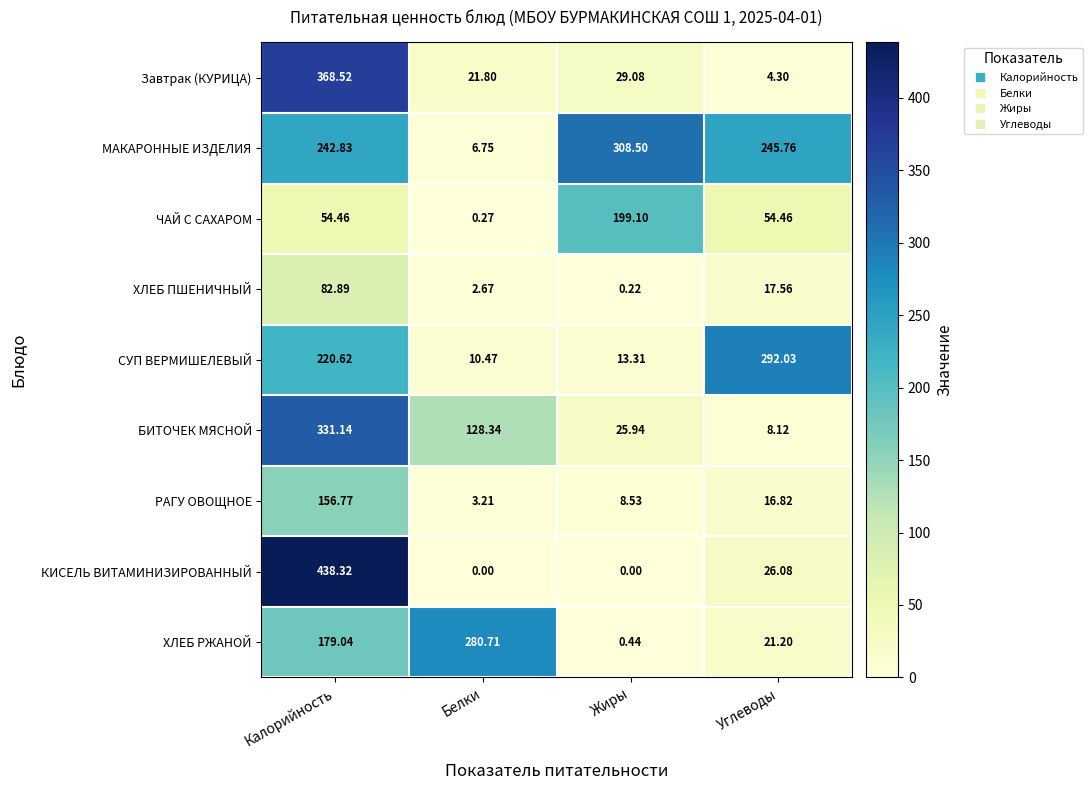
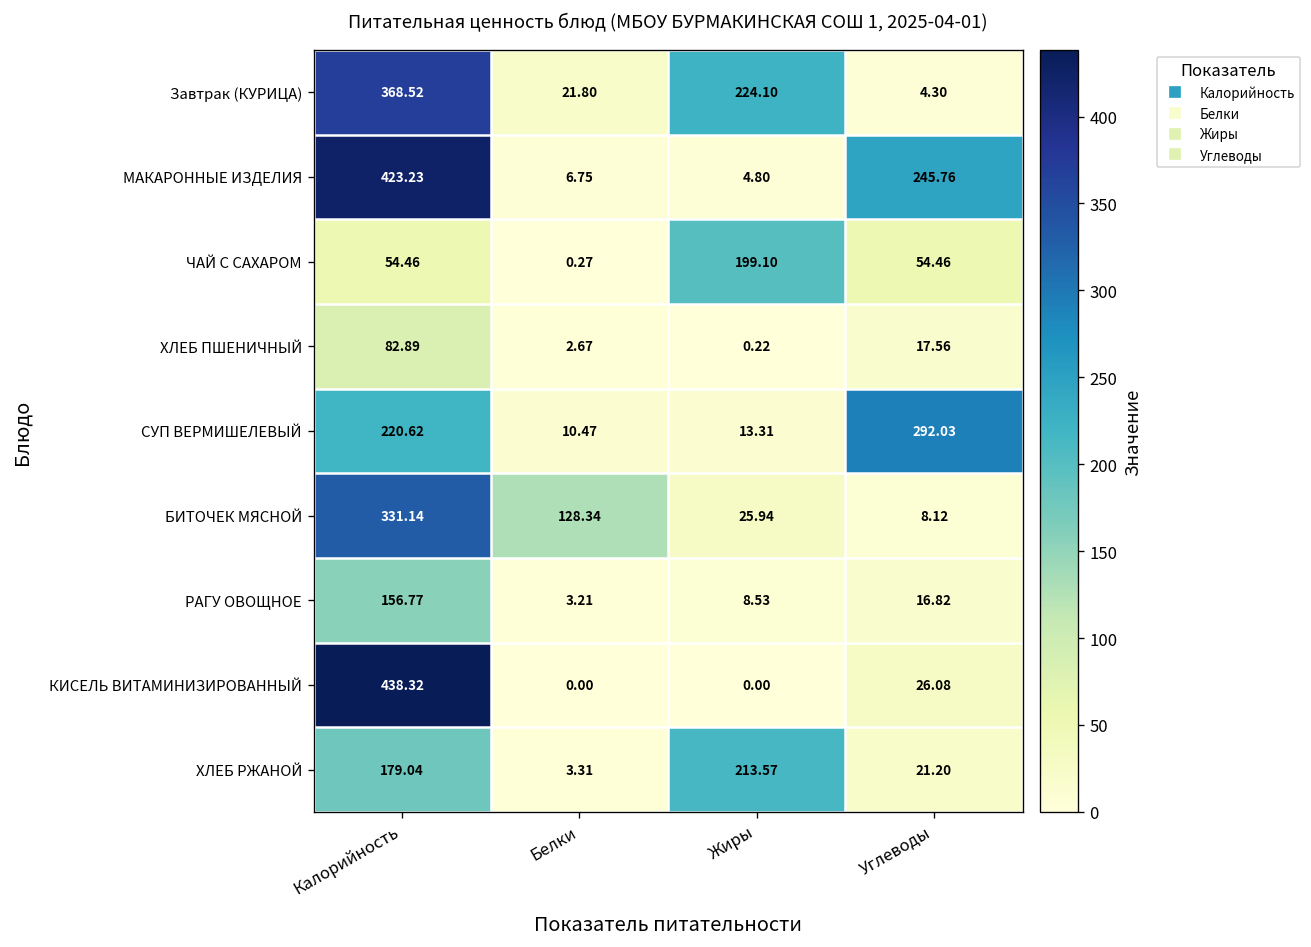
  {
    "Завтрак (КУРИЦА)": {
      "Калорийность": 368.52,
      "Белки": 21.80,
-     "Жиры": 29.08,
+     "Жиры": 224.10,
      "Углеводы": 4.30
    },
    "МАКАРОННЫЕ ИЗДЕЛИЯ": {
-     "Калорийность": 242.83,
+     "Калорийность": 423.23,
      "Белки": 6.75,
-     "Жиры": 308.50,
+     "Жиры": 4.80,
      "Углеводы": 245.76
    },
    "ЧАЙ С САХАРОМ": {
      "Калорийность": 54.46,
      "Белки": 0.27,
      "Жиры": 199.10,
      "Углеводы": 54.46
    },
    "ХЛЕБ ПШЕНИЧНЫЙ": {
      "Калорийность": 82.89,
      "Белки": 2.67,
      "Жиры": 0.22,
      "Углеводы": 17.56
    },
    "СУП ВЕРМИШЕЛЕВЫЙ": {
      "Калорийность": 220.62,
      "Белки": 10.47,
      "Жиры": 13.31,
      "Углеводы": 292.03
    },
    "БИТОЧЕК МЯСНОЙ": {
      "Калорийность": 331.14,
      "Белки": 128.34,
      "Жиры": 25.94,
      "Углеводы": 8.12
    },
    "РАГУ ОВОЩНОЕ": {
      "Калорийность": 156.77,
      "Белки": 3.21,
      "Жиры": 8.53,
      "Углеводы": 16.82
    },
    "КИСЕЛЬ ВИТАМИНИЗИРОВАННЫЙ": {
      "Калорийность": 438.32,
      "Белки": 0.00,
      "Жиры": 0.00,
      "Углеводы": 26.08
    },
    "ХЛЕБ РЖАНОЙ": {
      "Калорийность": 179.04,
-     "Белки": 280.71,
-     "Жиры": 0.44,
+     "Белки": 3.31,
+     "Жиры": 213.57,
      "Углеводы": 21.20
    }
  }
